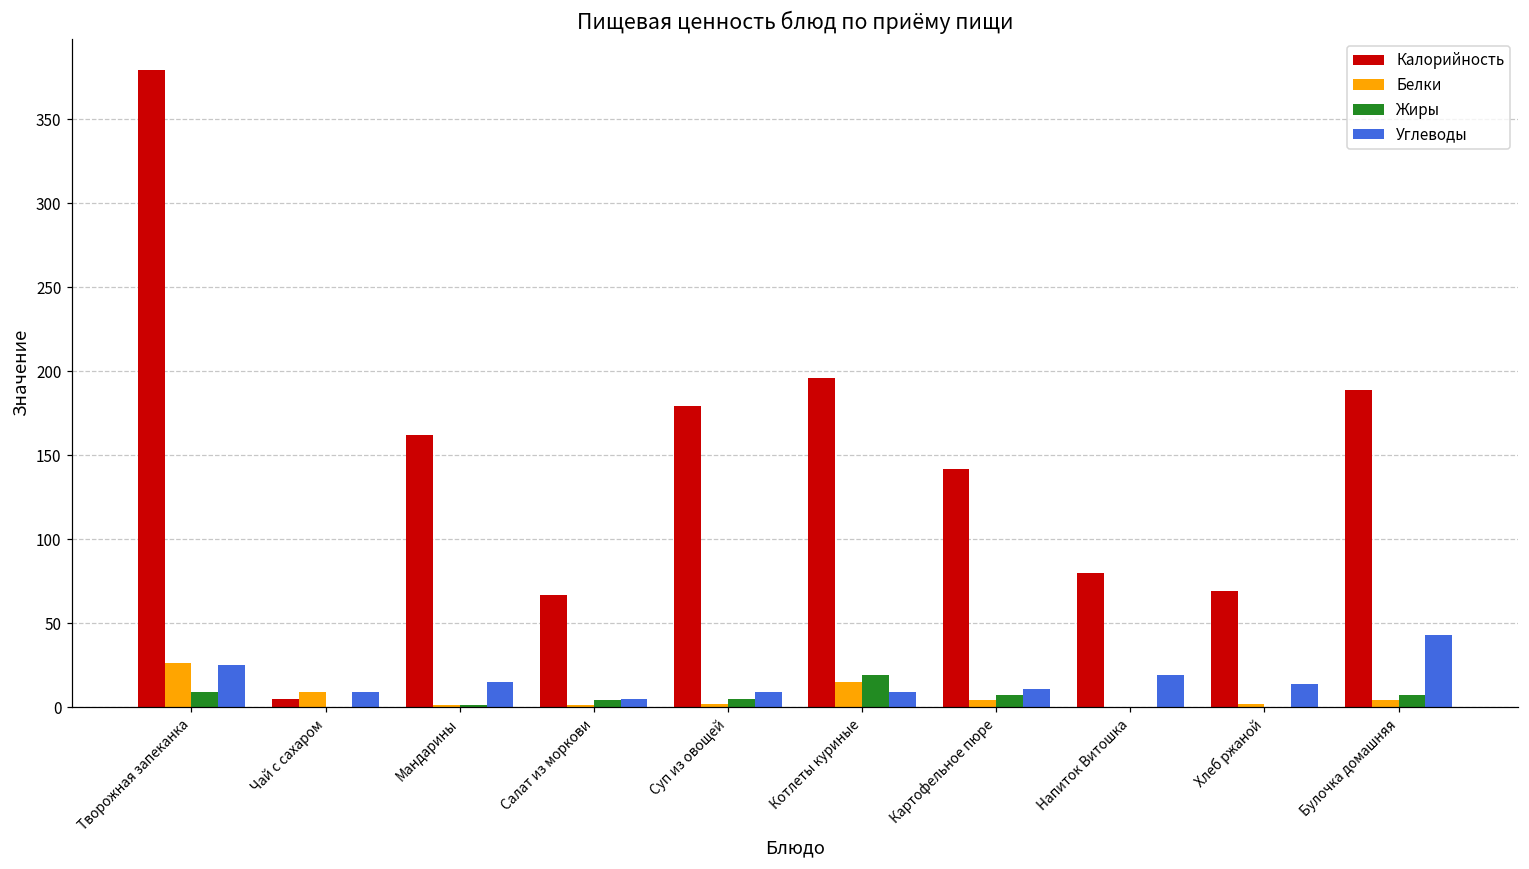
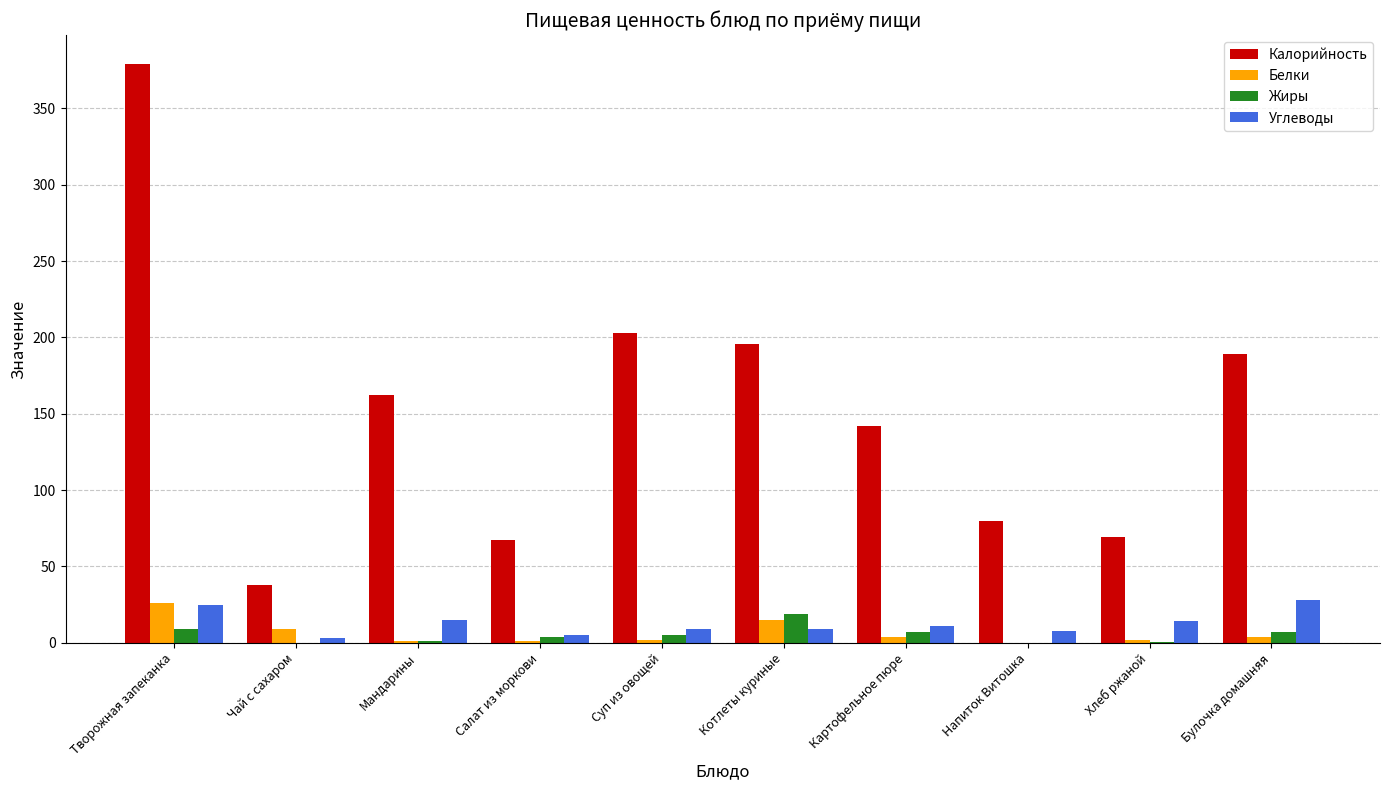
  {
    "Калорийность": {
      "Творожная запеканка": 379,
-     "Чай с сахаром": 5,
+     "Чай с сахаром": 38,
      "Мандарины": 162,
      "Салат из моркови": 67,
-     "Суп из овощей": 179,
+     "Суп из овощей": 203,
      "Котлеты куриные": 196,
      "Картофельное пюре": 142,
      "Напиток Витошка": 80,
      "Хлеб ржаной": 69,
      "Булочка домашняя": 189
    },
    "Белки": {
      "Творожная запеканка": 26,
      "Чай с сахаром": 9,
      "Суп из овощей": 2,
      "Котлеты куриные": 15,
      "Картофельное пюре": 4,
      "Напиток Витошка": 0,
      "Хлеб ржаной": 2,
      "Булочка домашняя": 4
    },
    "Жиры": {
      "Творожная запеканка": 9,
      "Чай с сахаром": 0,
      "Салат из моркови": 4,
      "Суп из овощей": 5,
      "Котлеты куриные": 19,
      "Картофельное пюре": 7,
      "Напиток Витошка": 0,
      "Булочка домашняя": 7
    },
    "Углеводы": {
      "Творожная запеканка": 25,
-     "Чай с сахаром": 9,
+     "Чай с сахаром": 3,
      "Мандарины": 15,
      "Салат из моркови": 5,
      "Суп из овощей": 9,
      "Котлеты куриные": 9,
      "Картофельное пюре": 11,
-     "Напиток Витошка": 19,
+     "Напиток Витошка": 8,
      "Хлеб ржаной": 14,
-     "Булочка домашняя": 43
+     "Булочка домашняя": 28
    }
  }
